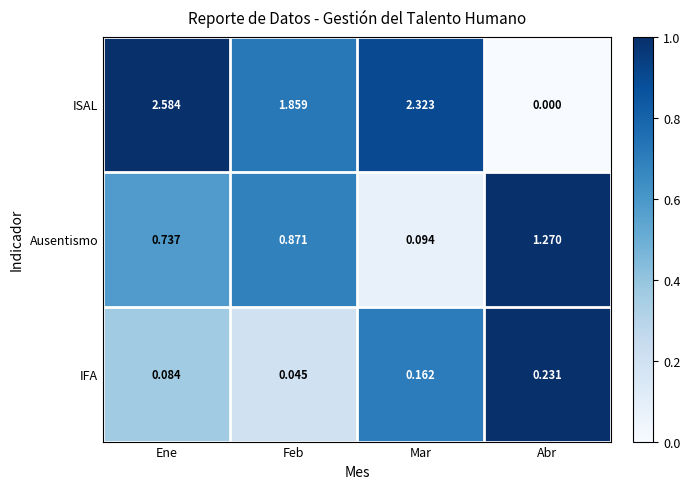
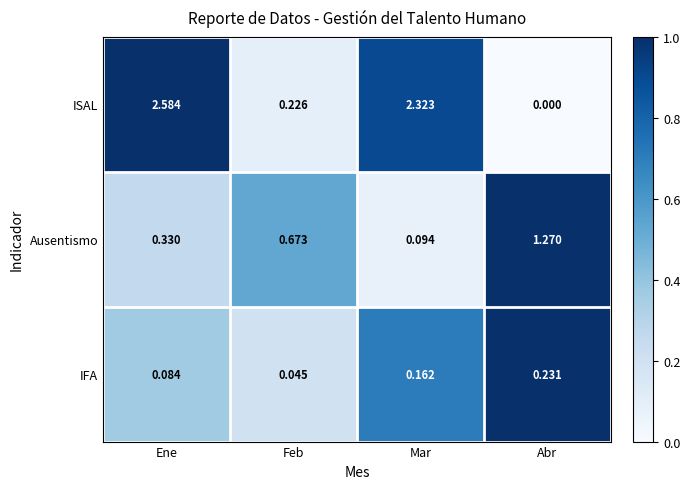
  {
    "ISAL": {
      "Ene": 2.584,
-     "Feb": 1.859,
+     "Feb": 0.226,
      "Mar": 2.323,
      "Abr": 0.000
    },
    "Ausentismo": {
-     "Ene": 0.737,
-     "Feb": 0.871,
+     "Ene": 0.330,
+     "Feb": 0.673,
      "Mar": 0.094,
      "Abr": 1.270
    },
    "IFA": {
      "Ene": 0.084,
      "Feb": 0.045,
      "Mar": 0.162,
      "Abr": 0.231
    }
  }
